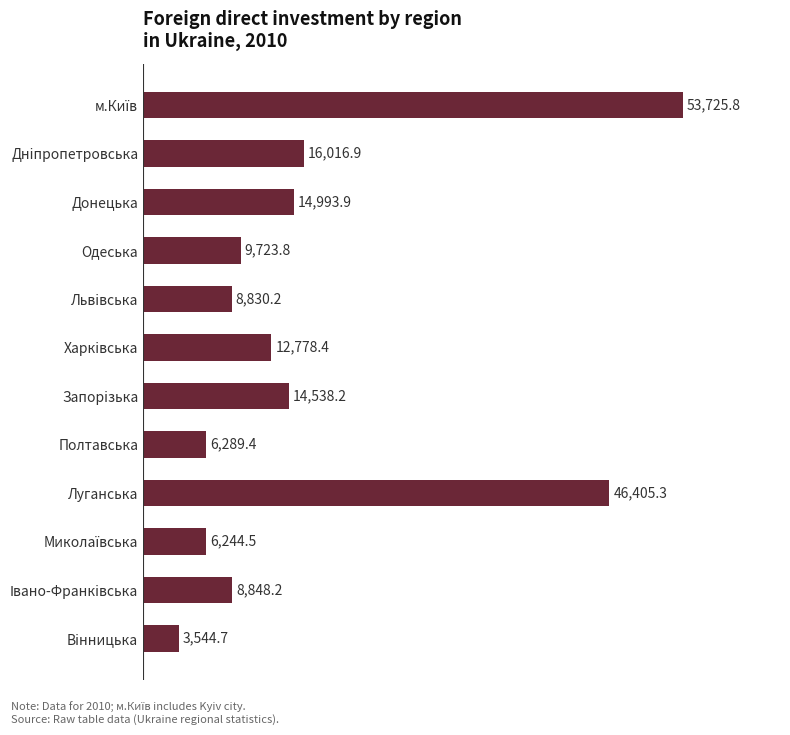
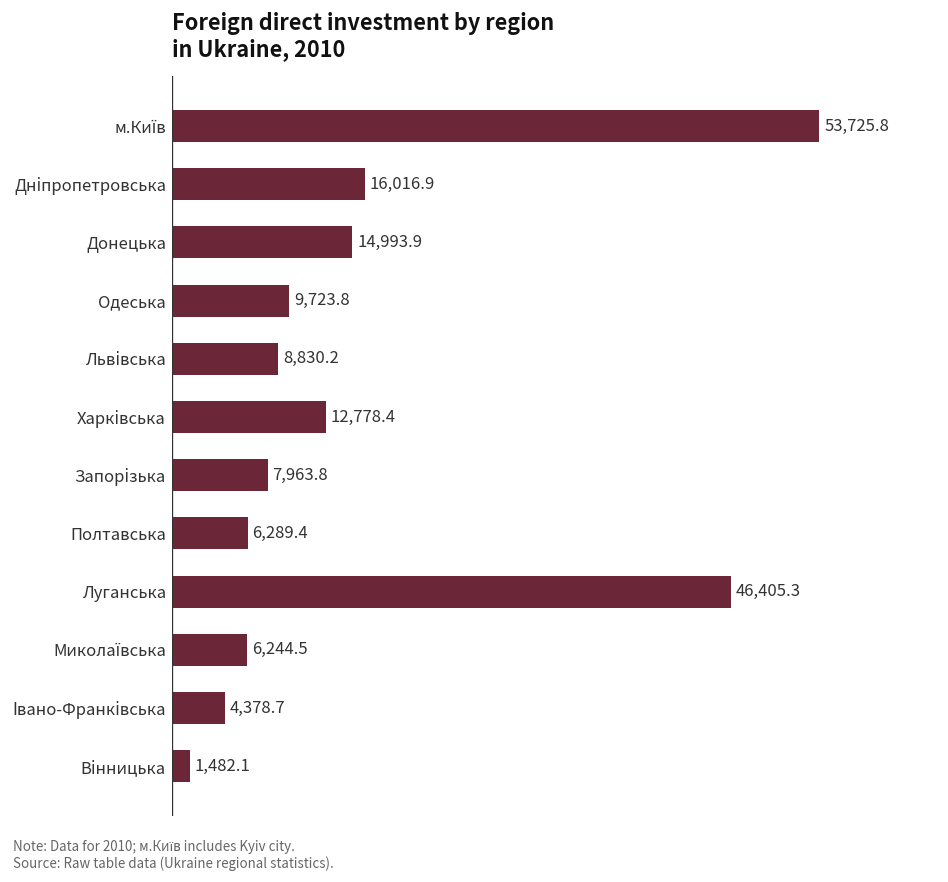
  {
    "м.Київ": "53,725.8",
    "Дніпропетровська": "16,016.9",
    "Донецька": "14,993.9",
    "Одеська": "9,723.8",
    "Львівська": "8,830.2",
    "Харківська": "12,778.4",
-   "Запорізька": "14,538.2",
+   "Запорізька": "7,963.8",
    "Полтавська": "6,289.4",
    "Луганська": "46,405.3",
    "Миколаївська": "6,244.5",
-   "Івано-Франківська": "8,848.2",
-   "Вінницька": "3,544.7"
+   "Івано-Франківська": "4,378.7",
+   "Вінницька": "1,482.1"
  }
